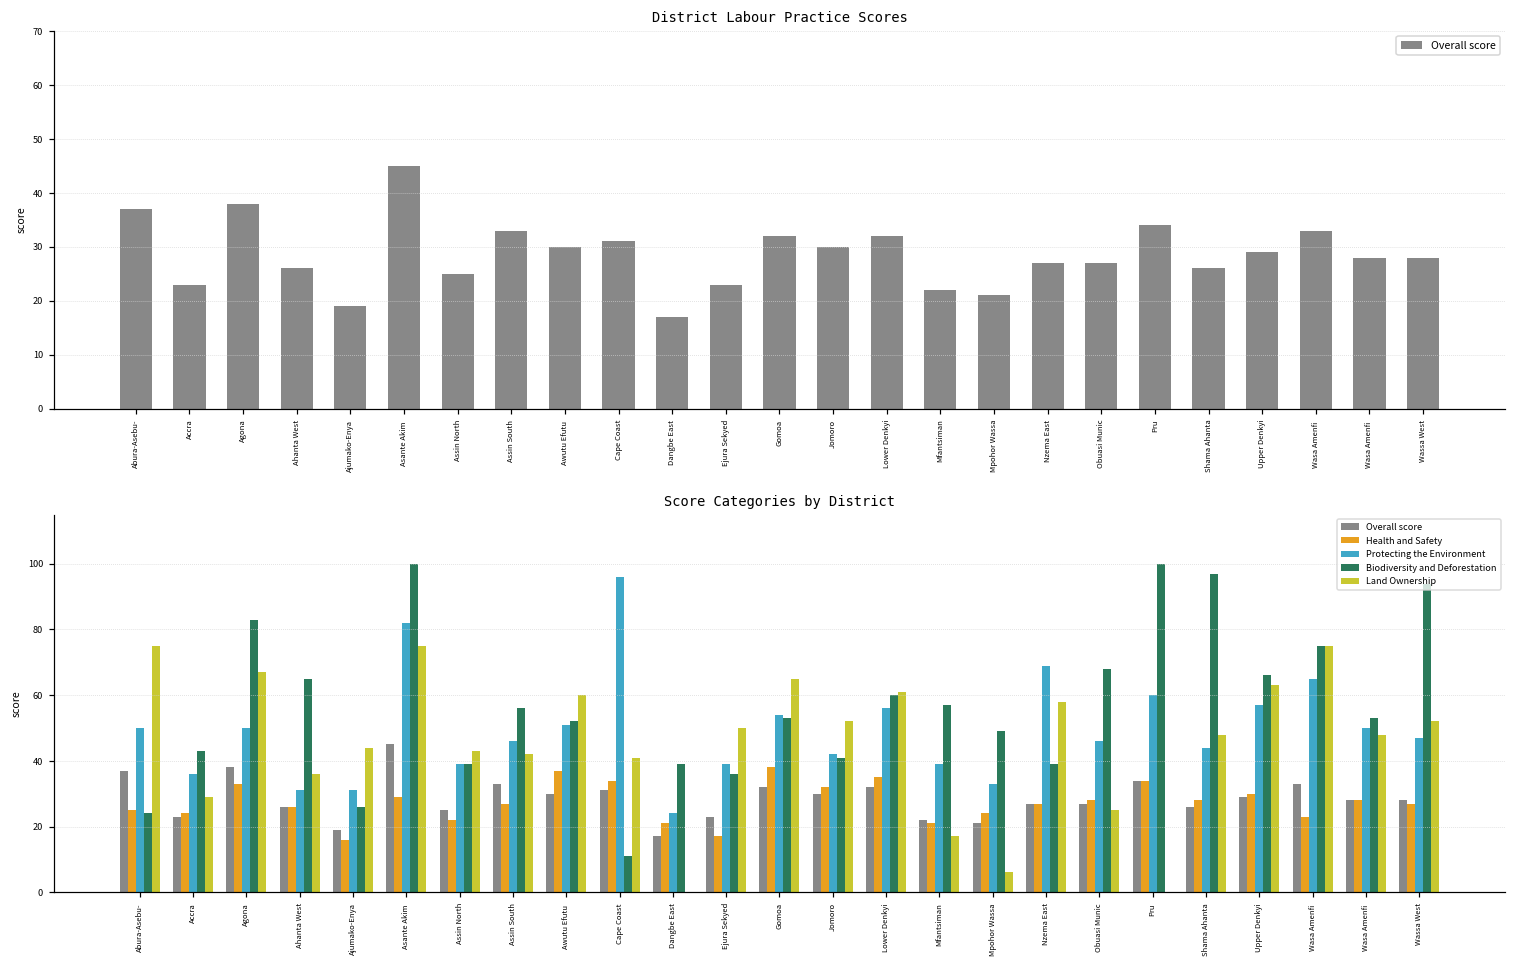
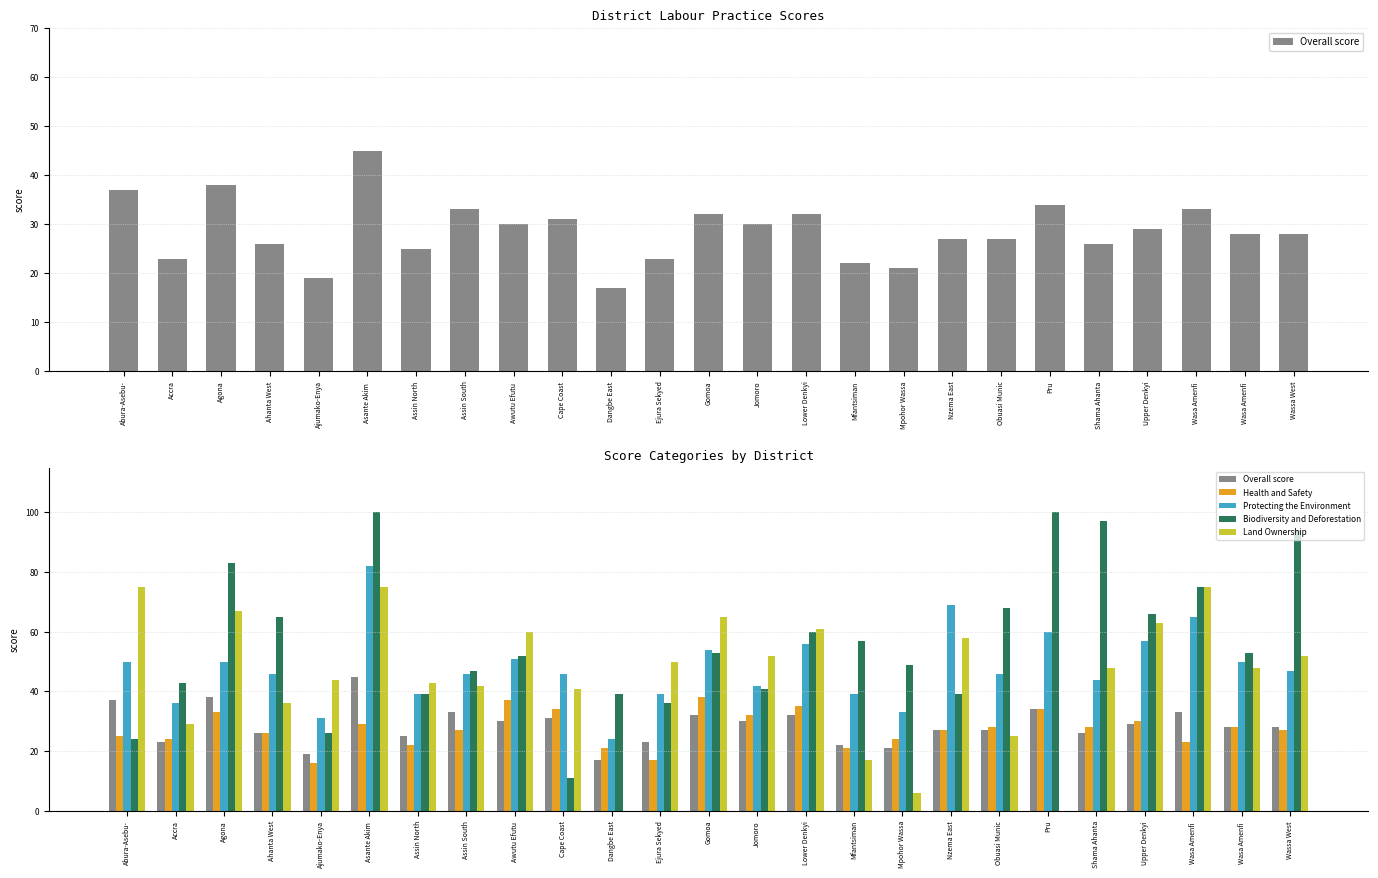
  {
    "District Labour Practice Scores": {
      "Abura-Asebu-": 37,
      "Accra": 23,
      "Agona": 38,
      "Ahanta West": 26,
      "Ajumako-Enya": 19,
      "Asante Akim": 45,
      "Assin North": 25,
      "Assin South": 33,
      "Awutu Efutu": 30,
      "Cape Coast": 31,
      "Dangbe East": 17,
      "Ejura Sekyed": 23,
      "Gomoa": 32,
      "Jomoro": 30,
      "Lower Denkyi": 32,
      "Mfantsiman": 22,
      "Mpohor Wassa": 21,
      "Nzema East": 27,
      "Obuasi Munic": 27,
      "Pru": 34,
      "Shama Ahanta": 26,
      "Upper Denkyi": 29,
      "Wassa West": 28
    },
    "Score Categories by District": {
      "Overall score": {
        "Abura-Asebu-": 37,
        "Accra": 23,
        "Agona": 38,
        "Ahanta West": 26,
        "Ajumako-Enya": 19,
        "Asante Akim": 45,
        "Assin North": 25,
        "Assin South": 33,
        "Awutu Efutu": 30,
        "Cape Coast": 31,
        "Dangbe East": 17,
        "Ejura Sekyed": 23,
        "Gomoa": 32,
        "Jomoro": 30,
        "Lower Denkyi": 32,
        "Mfantsiman": 22,
        "Mpohor Wassa": 21,
        "Nzema East": 27,
        "Obuasi Munic": 27,
        "Pru": 34,
        "Shama Ahanta": 26,
        "Upper Denkyi": 29,
        "Wassa West": 28
      },
      "Protecting the Environment": {
        "Abura-Asebu-": 50,
        "Accra": 36,
        "Agona": 50,
-       "Ahanta West": 31,
+       "Ahanta West": 46,
        "Ajumako-Enya": 31,
        "Asante Akim": 82,
        "Assin North": 39,
        "Assin South": 46,
        "Awutu Efutu": 51,
-       "Cape Coast": 96,
+       "Cape Coast": 46,
        "Dangbe East": 24,
        "Ejura Sekyed": 39,
        "Gomoa": 54,
        "Jomoro": 42,
        "Lower Denkyi": 56,
        "Mfantsiman": 39,
        "Mpohor Wassa": 33,
        "Nzema East": 69,
        "Obuasi Munic": 46,
        "Pru": 60,
        "Shama Ahanta": 44,
        "Upper Denkyi": 57,
        "Wassa West": 47
      },
      "Biodiversity and Deforestation": {
        "Abura-Asebu-": 24,
        "Accra": 43,
        "Agona": 83,
        "Ahanta West": 65,
        "Ajumako-Enya": 26,
        "Asante Akim": 100,
        "Assin North": 39,
-       "Assin South": 56,
+       "Assin South": 47,
        "Awutu Efutu": 52,
        "Cape Coast": 11,
        "Dangbe East": 39,
        "Ejura Sekyed": 36,
        "Gomoa": 53,
        "Jomoro": 41,
        "Lower Denkyi": 60,
        "Mfantsiman": 57,
        "Mpohor Wassa": 49,
        "Nzema East": 39,
        "Obuasi Munic": 68,
        "Pru": 100,
        "Shama Ahanta": 97,
        "Upper Denkyi": 66
      }
    }
  }
